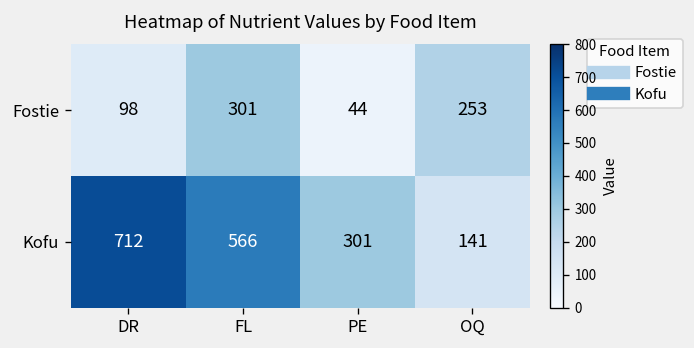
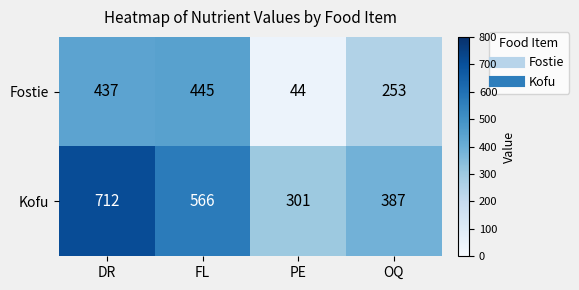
  {
    "Fostie": {
-     "DR": 98,
-     "FL": 301,
+     "DR": 437,
+     "FL": 445,
      "PE": 44,
      "OQ": 253
    },
    "Kofu": {
      "DR": 712,
      "FL": 566,
      "PE": 301,
-     "OQ": 141
+     "OQ": 387
    }
  }
